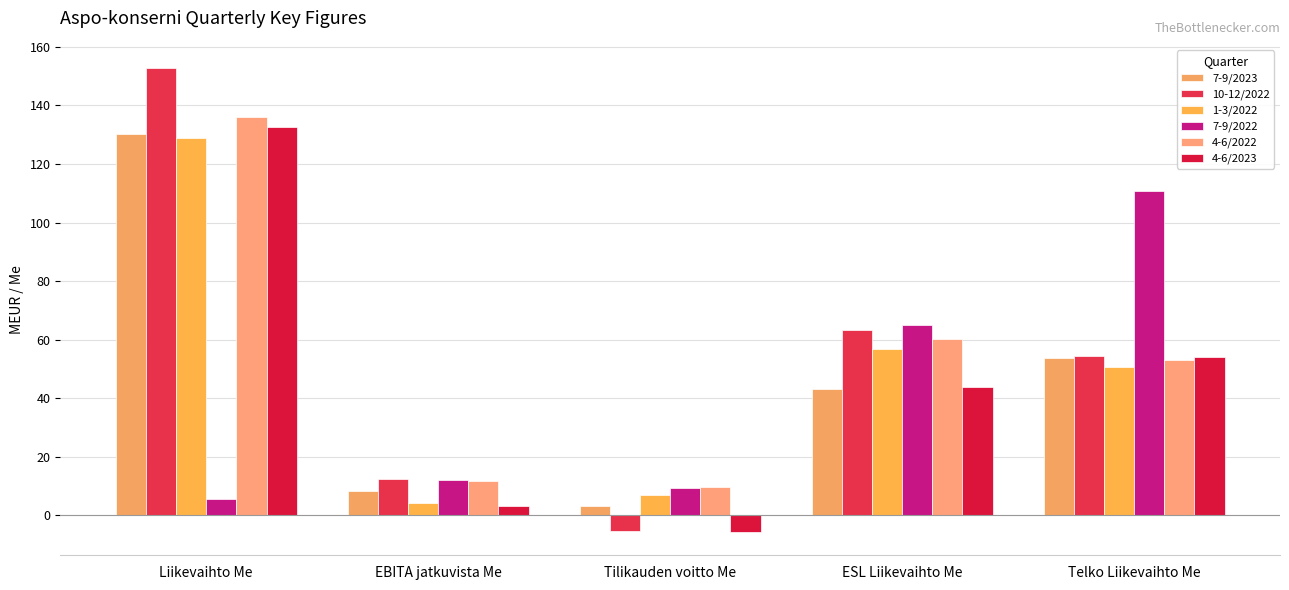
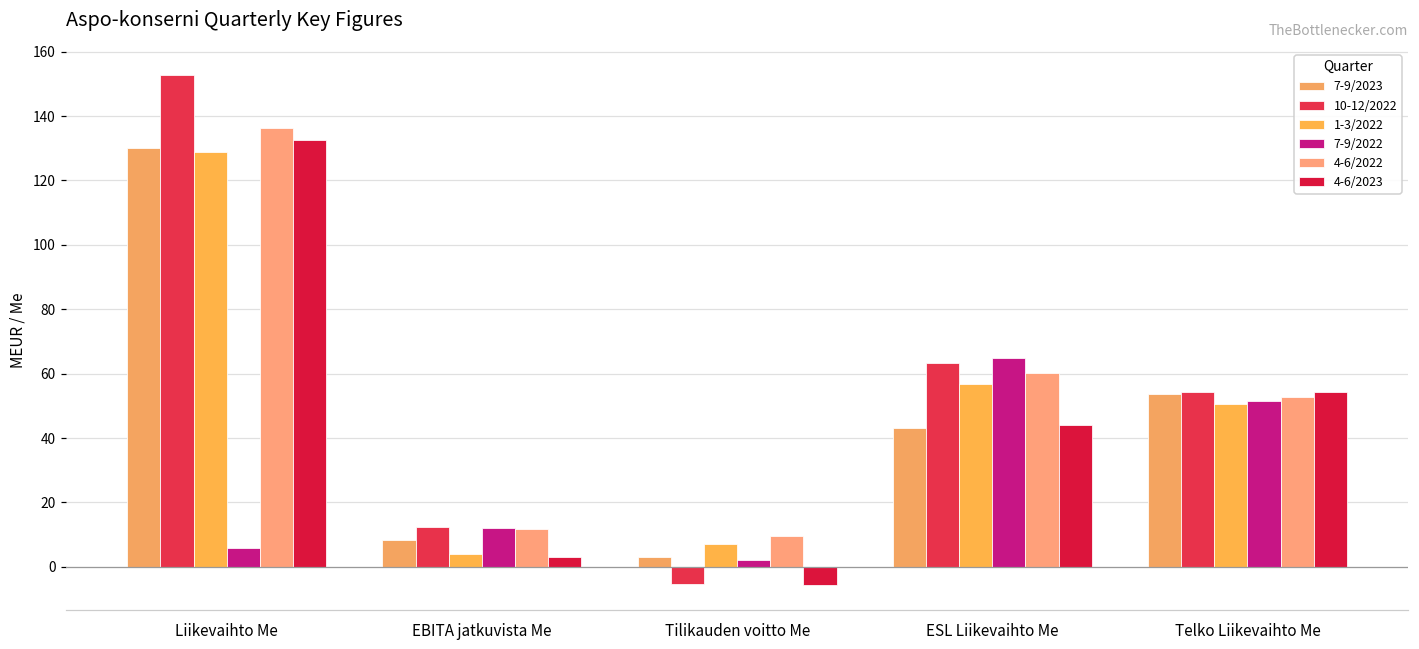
  {
    "7-9/2022": {
      "Liikevaihto Me": 6,
      "EBITA jatkuvista Me": 12,
-     "Tilikauden voitto Me": 9,
+     "Tilikauden voitto Me": 2,
      "ESL Liikevaihto Me": 65,
-     "Telko Liikevaihto Me": 111
+     "Telko Liikevaihto Me": 52
    }
  }
